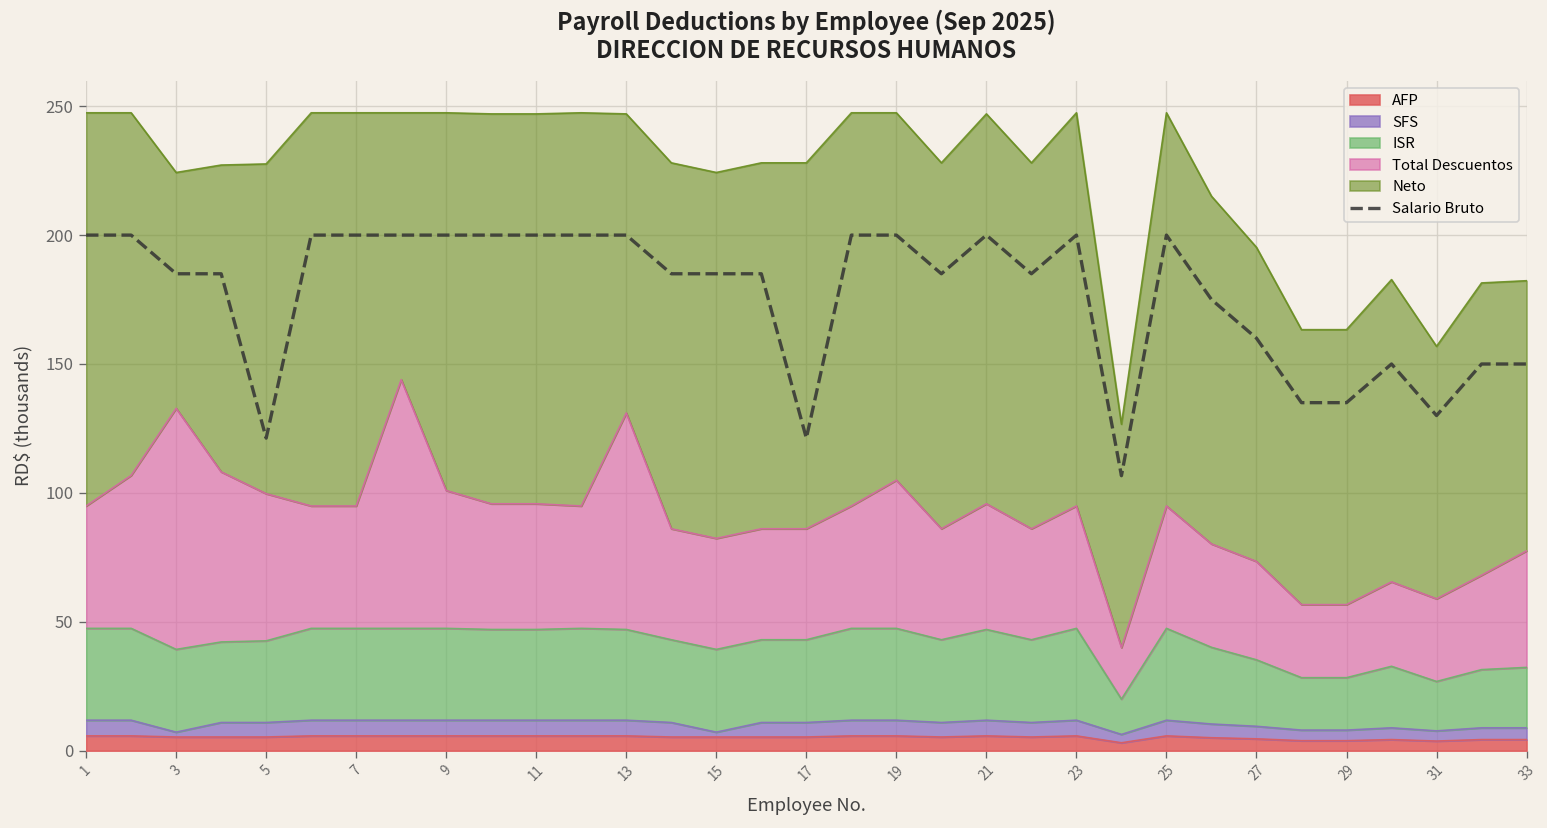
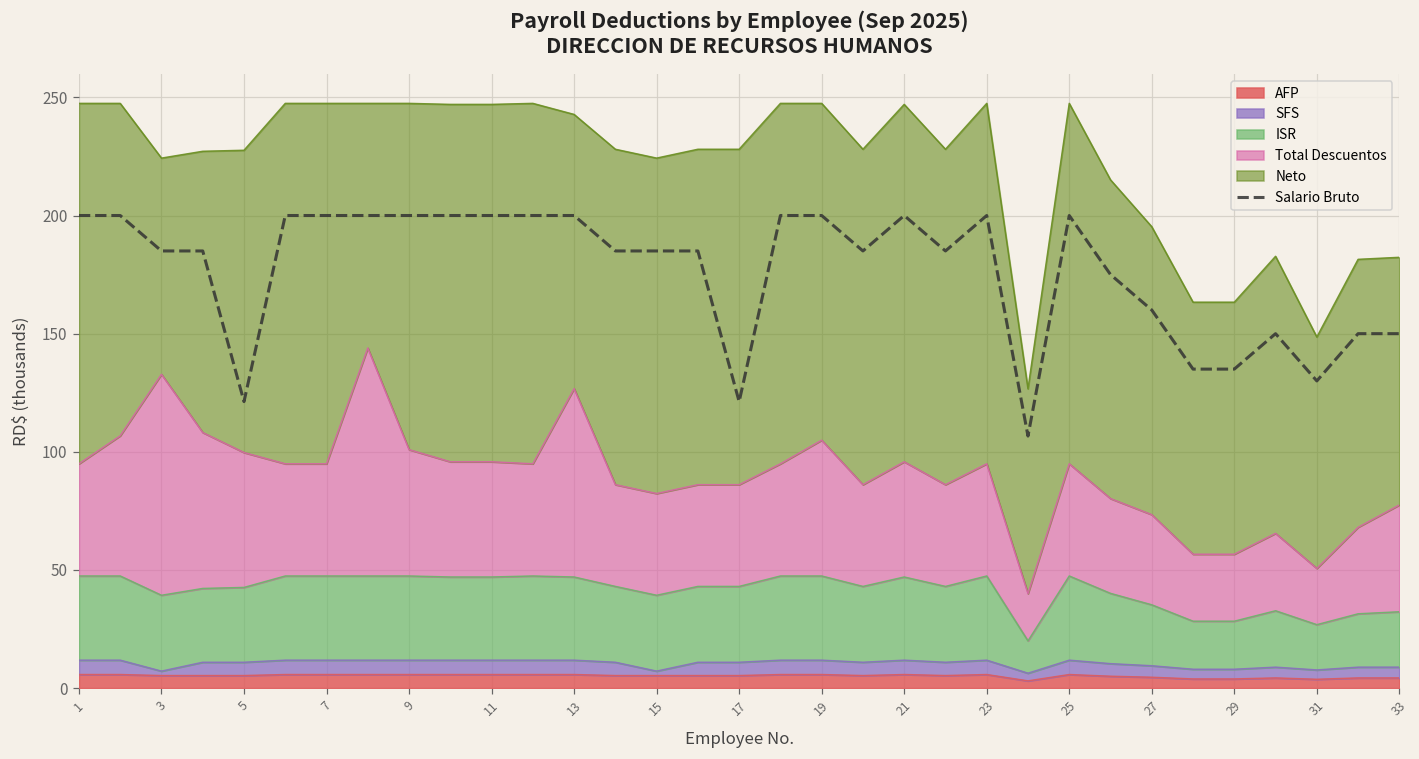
  {
    "AFP": {
      "1": 6,
      "3": 5,
      "5": 5,
      "7": 6,
      "9": 6,
      "11": 6,
      "13": 6,
      "15": 5,
      "17": 5,
      "19": 6,
      "21": 6,
      "23": 6,
      "25": 6,
      "27": 5,
      "29": 4,
      "31": 4,
      "33": 4
    },
    "SFS": {
      "1": 6,
      "3": 2,
      "5": 6,
      "7": 6,
      "9": 6,
      "11": 6,
      "13": 6,
      "15": 2,
      "17": 6,
      "19": 6,
      "21": 6,
      "23": 6,
      "25": 6,
      "27": 5,
      "29": 4,
      "31": 4,
      "33": 5
    },
    "Total Descuentos": {
      "1": 47,
      "3": 94,
      "5": 57,
      "7": 47,
      "9": 53,
      "11": 49,
-     "13": 84,
+     "13": 80,
      "15": 43,
      "17": 43,
      "19": 57,
      "21": 49,
      "23": 47,
      "25": 47,
      "27": 38,
      "29": 28,
-     "31": 32,
+     "31": 24,
      "33": 45
    },
    "Salario Bruto": {
      "1": 200,
      "3": 185,
      "5": 121,
      "7": 200,
      "9": 200,
      "11": 200,
      "13": 200,
      "15": 185,
      "17": 121,
      "19": 200,
      "21": 200,
      "23": 200,
      "25": 200,
      "27": 160,
      "29": 135,
      "31": 130,
      "33": 150
    }
  }
